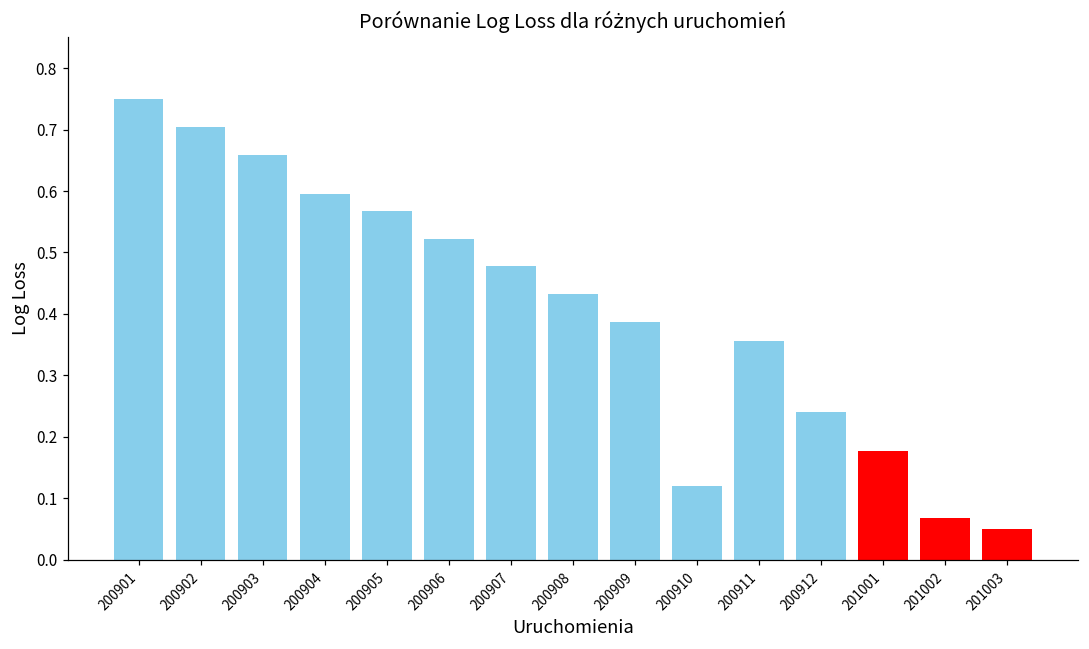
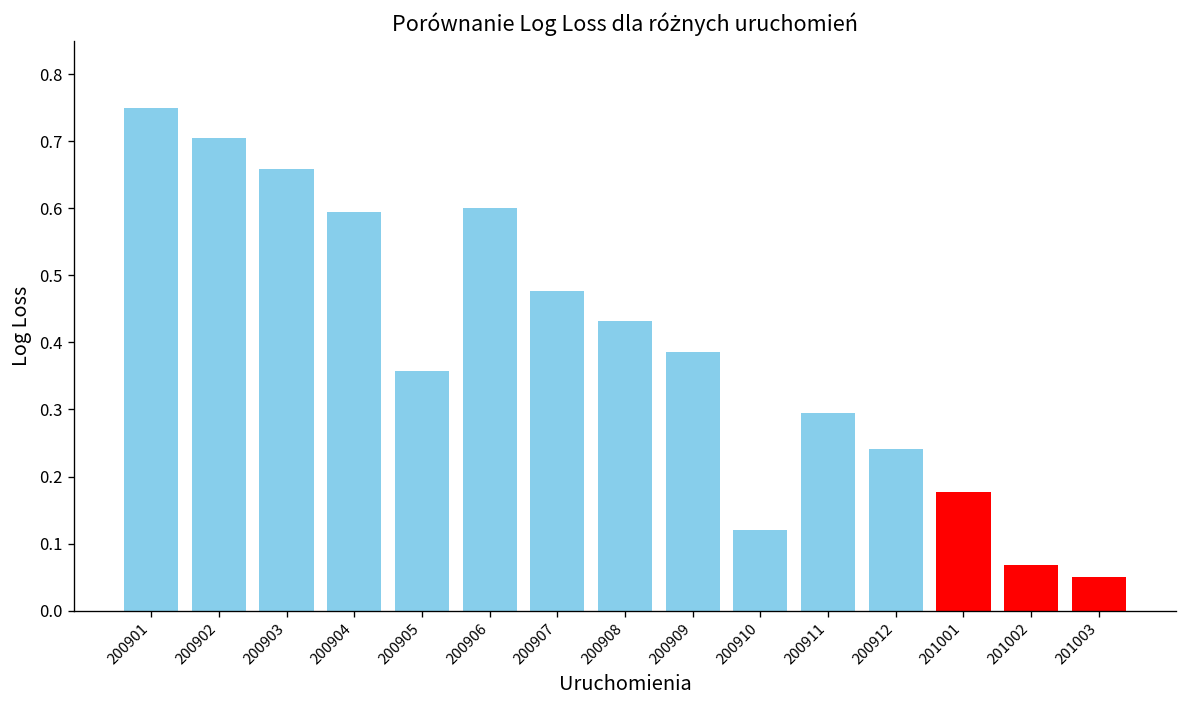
  {
    "200901": 0.75,
    "200902": 0.70,
    "200903": 0.66,
    "200904": 0.59,
-   "200905": 0.57,
-   "200906": 0.52,
+   "200905": 0.36,
+   "200906": 0.60,
    "200907": 0.48,
    "200908": 0.43,
    "200909": 0.39,
    "200910": 0.12,
-   "200911": 0.36,
+   "200911": 0.30,
    "200912": 0.24,
    "201001": 0.18,
    "201002": 0.07,
    "201003": 0.05
  }
